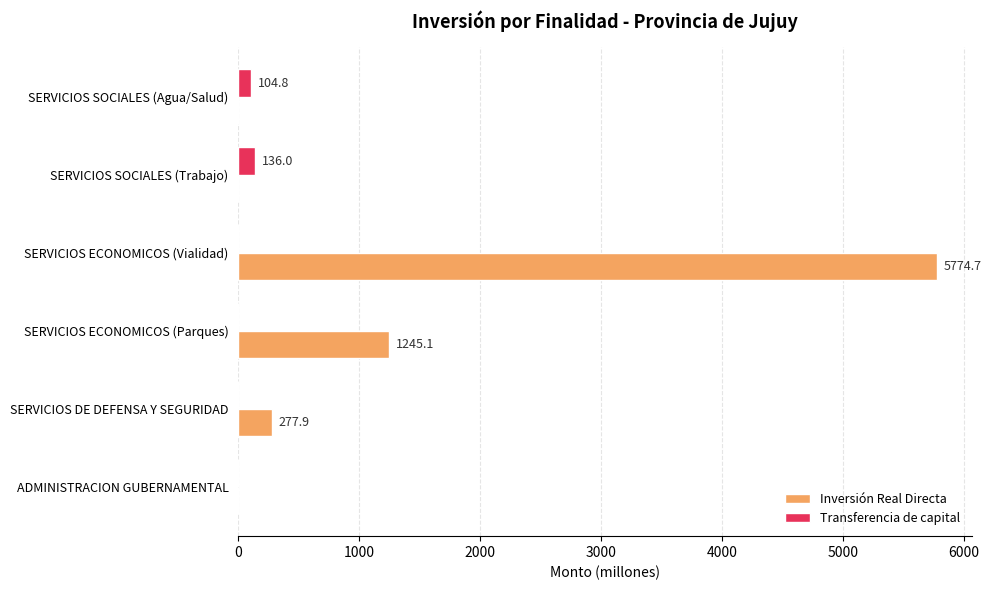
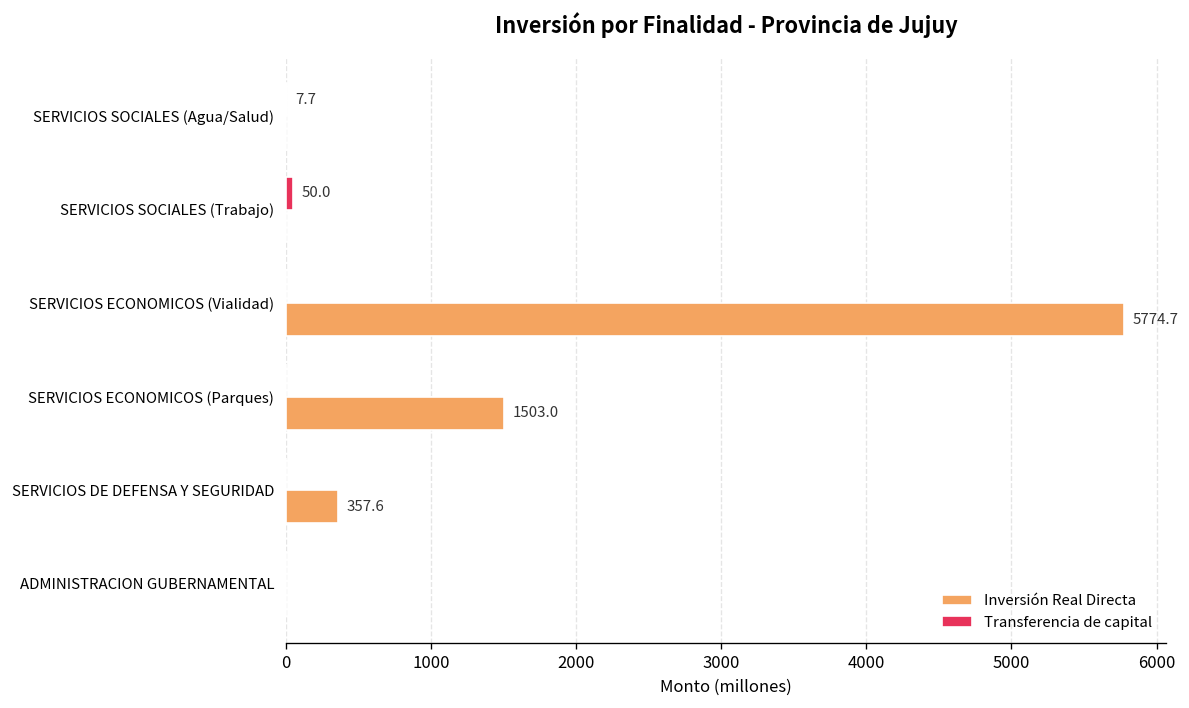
  {
    "Inversión Real Directa": {
      "SERVICIOS ECONOMICOS (Vialidad)": 5774.7,
-     "SERVICIOS ECONOMICOS (Parques)": 1245.1,
-     "SERVICIOS DE DEFENSA Y SEGURIDAD": 277.9
+     "SERVICIOS ECONOMICOS (Parques)": 1503.0,
+     "SERVICIOS DE DEFENSA Y SEGURIDAD": 357.6
    },
    "Transferencia de capital": {
-     "SERVICIOS SOCIALES (Agua/Salud)": 104.8,
-     "SERVICIOS SOCIALES (Trabajo)": 136.0
+     "SERVICIOS SOCIALES (Agua/Salud)": 7.7,
+     "SERVICIOS SOCIALES (Trabajo)": 50.0
    }
  }
